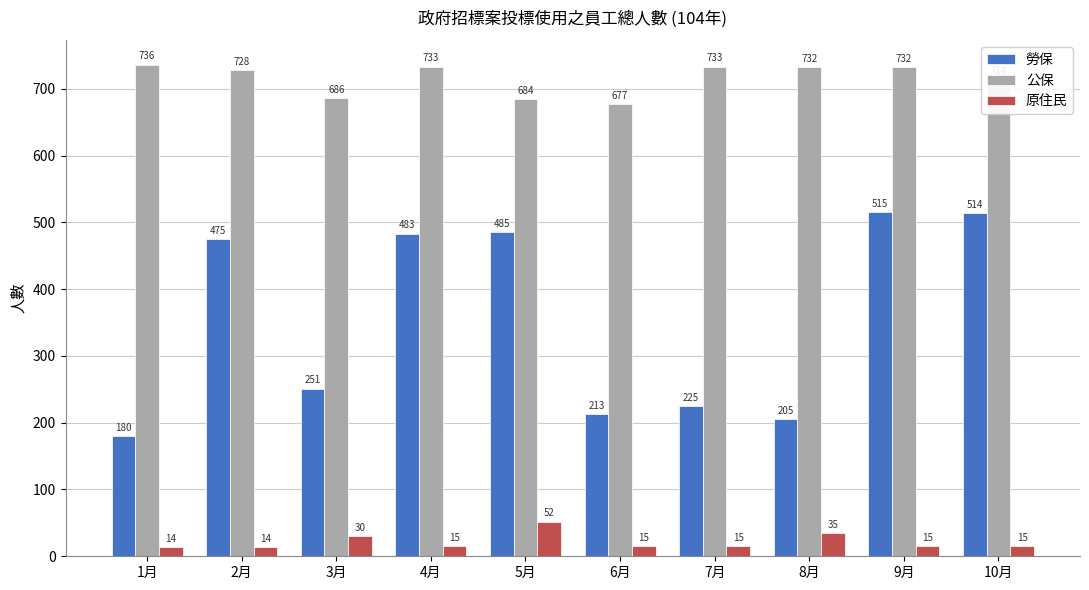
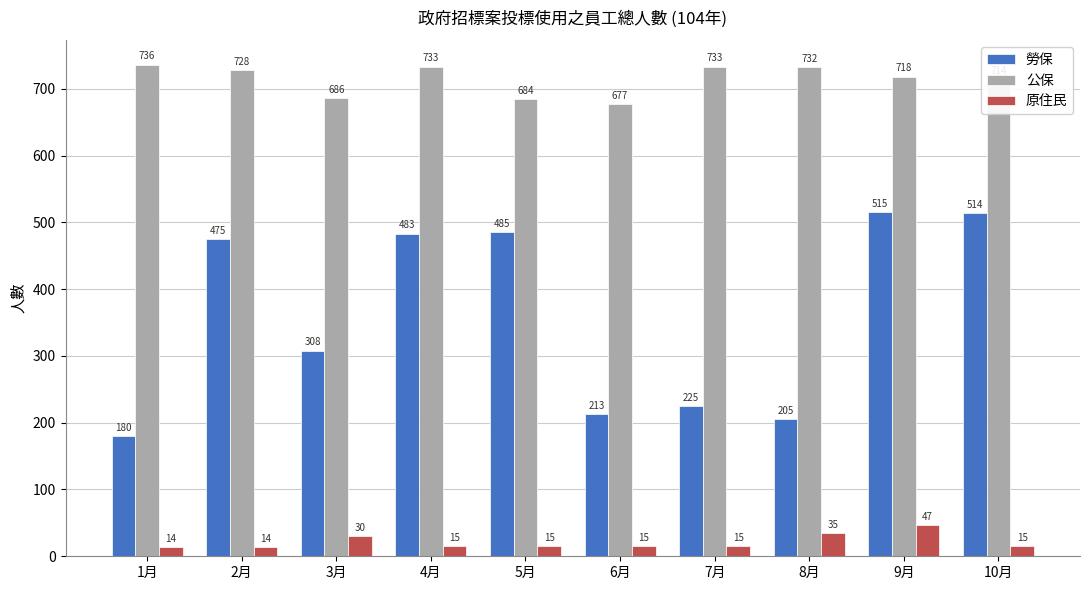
  {
    "勞保": {
      "1月": 180,
      "2月": 475,
-     "3月": 251,
+     "3月": 308,
      "4月": 483,
      "5月": 485,
      "6月": 213,
      "7月": 225,
      "8月": 205,
      "9月": 515,
      "10月": 514
    },
    "公保": {
      "1月": 736,
      "2月": 728,
      "3月": 686,
      "4月": 733,
      "5月": 684,
      "6月": 677,
      "7月": 733,
      "8月": 732,
-     "9月": 732
+     "9月": 718
    },
    "原住民": {
      "1月": 14,
      "2月": 14,
      "3月": 30,
      "4月": 15,
-     "5月": 52,
+     "5月": 15,
      "6月": 15,
      "7月": 15,
      "8月": 35,
-     "9月": 15,
+     "9月": 47,
      "10月": 15
    }
  }
